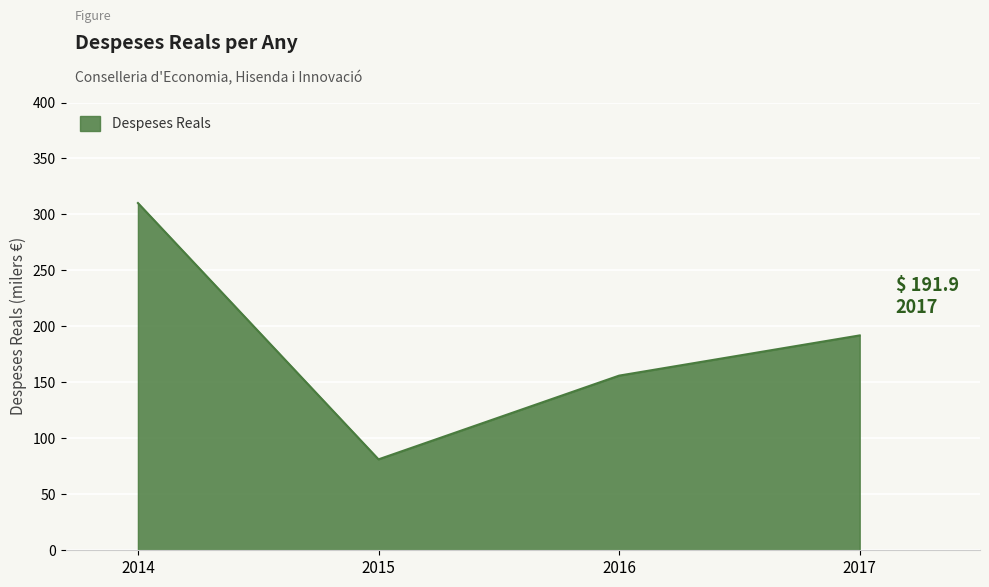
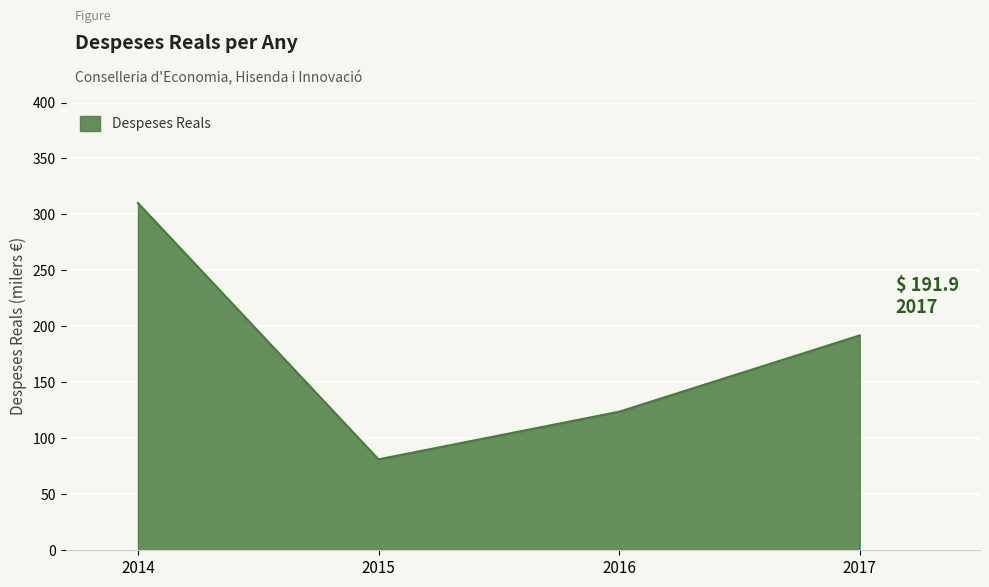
  {
    "2014": 310,
    "2015": 81,
-   "2016": 156,
+   "2016": 124,
    "2017": 192
  }
